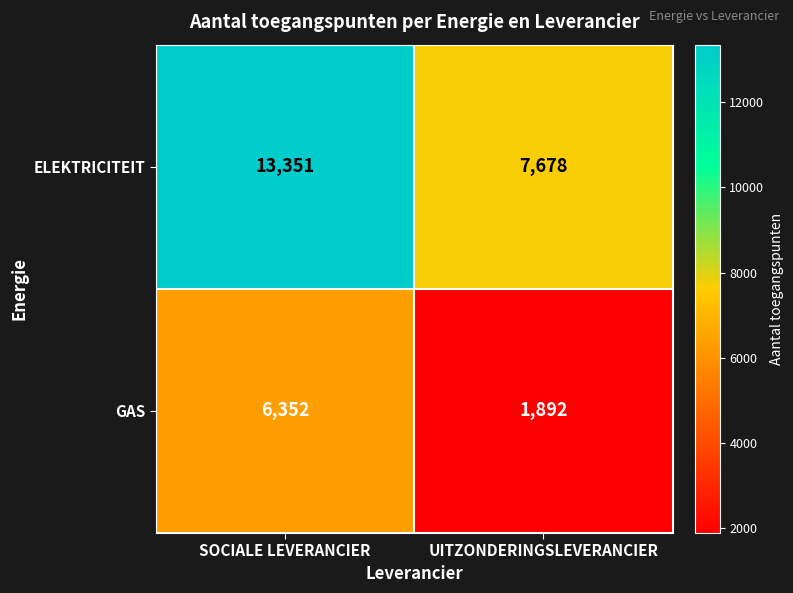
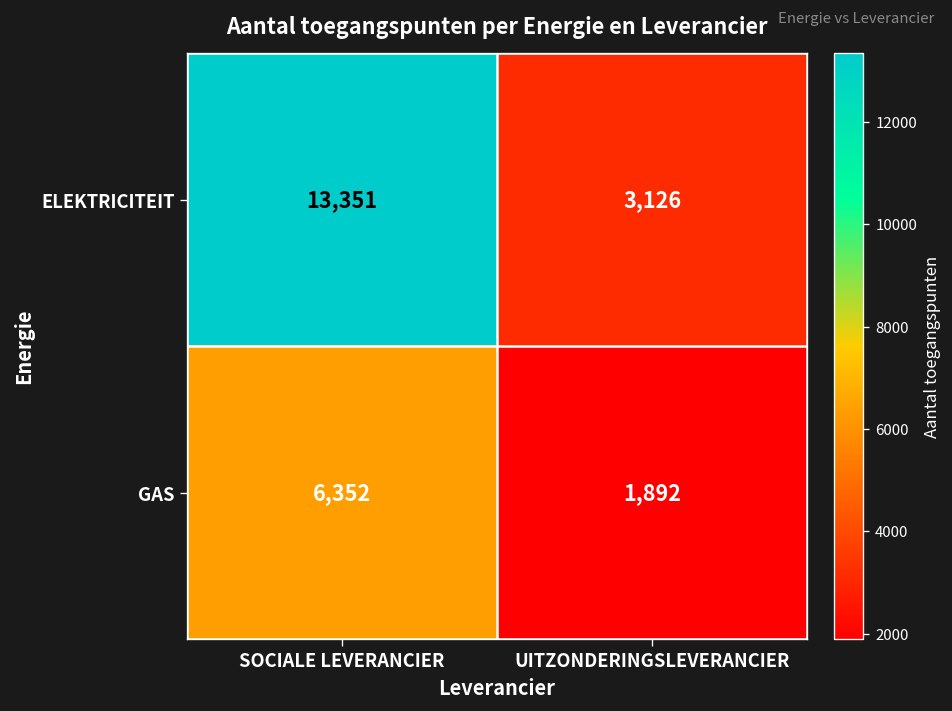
  {
    "ELEKTRICITEIT": {
      "SOCIALE LEVERANCIER": "13,351",
-     "UITZONDERINGSLEVERANCIER": "7,678"
+     "UITZONDERINGSLEVERANCIER": "3,126"
    },
    "GAS": {
      "SOCIALE LEVERANCIER": "6,352",
      "UITZONDERINGSLEVERANCIER": "1,892"
    }
  }
